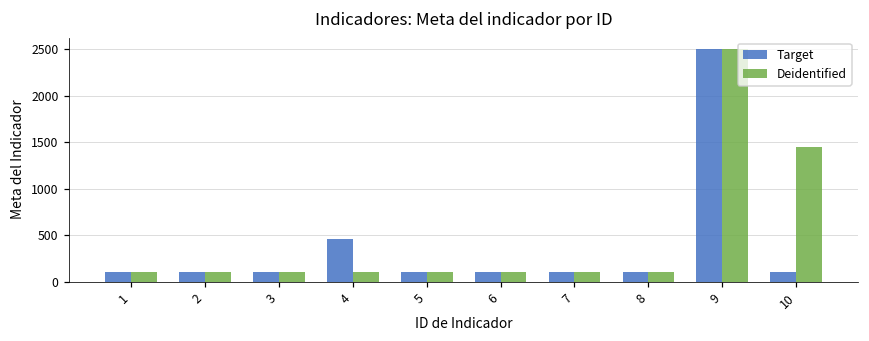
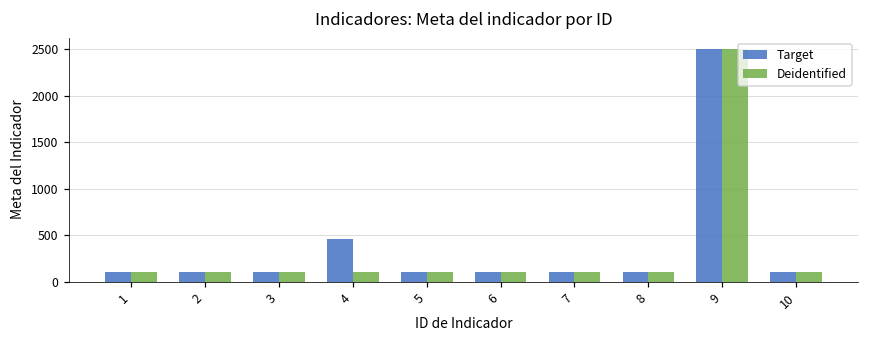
  {
    "Target": {
      "1": 100,
      "2": 100,
      "3": 100,
      "4": 500,
      "5": 100,
      "6": 100,
      "7": 100,
      "8": 100,
      "9": 2500,
      "10": 100
    },
    "Deidentified": {
      "1": 100,
      "2": 100,
      "3": 100,
      "4": 100,
      "5": 100,
      "6": 100,
      "7": 100,
      "8": 100,
      "9": 2500,
-     "10": 1400
+     "10": 100
    }
  }
